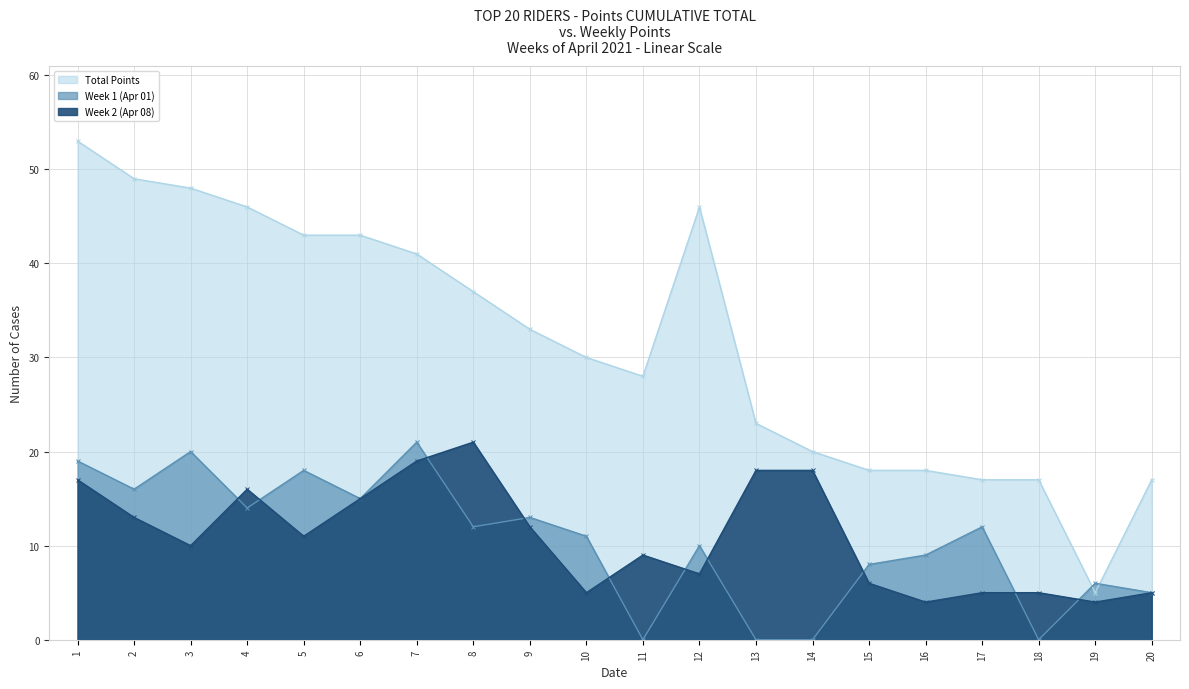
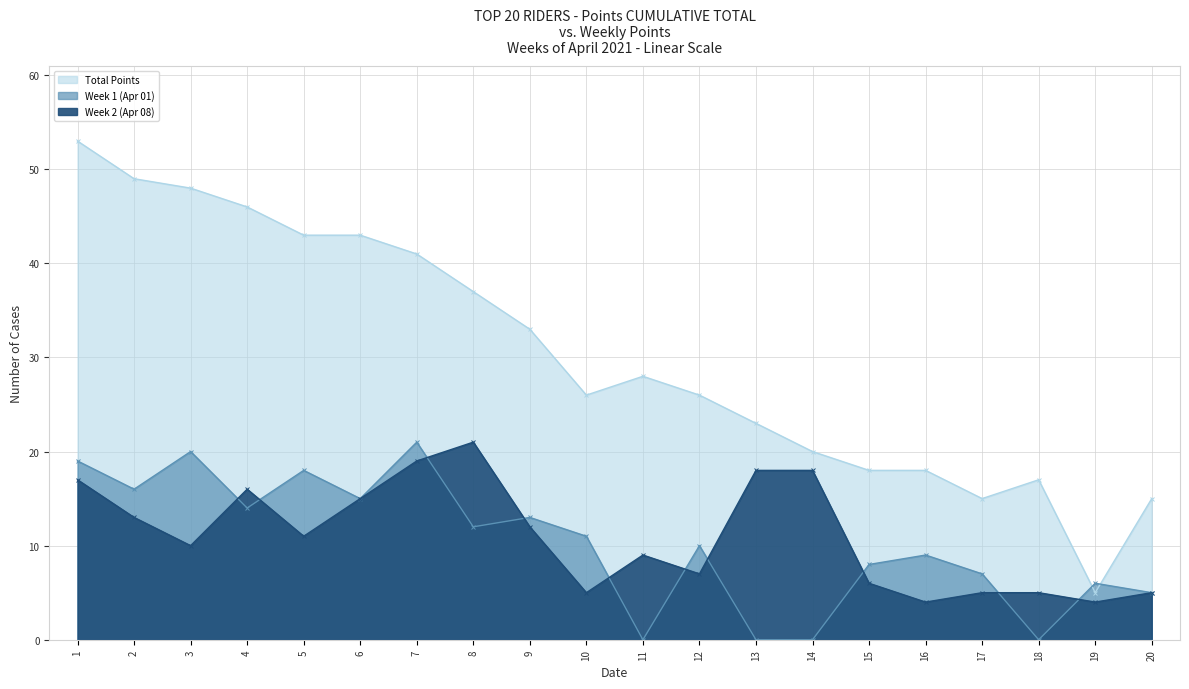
  {
    "Total Points": {
      "1": 53,
      "2": 49,
      "3": 48,
      "4": 46,
      "5": 43,
      "6": 43,
      "7": 41,
      "8": 37,
      "9": 33,
-     "10": 30,
+     "10": 26,
      "11": 28,
-     "12": 46,
+     "12": 26,
      "13": 23,
      "14": 20,
      "15": 18,
      "16": 18,
-     "17": 17,
+     "17": 15,
      "18": 17,
      "19": 5,
-     "20": 17
+     "20": 15
    },
    "Week 1 (Apr 01)": {
      "1": 19,
      "2": 16,
      "3": 20,
      "4": 14,
      "5": 18,
      "7": 21,
      "8": 12,
      "9": 13,
      "10": 11,
      "11": 0,
      "12": 10,
      "13": 0,
      "14": 0,
      "15": 8,
      "16": 9,
-     "17": 12,
+     "17": 7,
      "18": 0,
      "19": 6
    },
    "Week 2 (Apr 08)": {
      "1": 17,
      "2": 13,
      "3": 10,
      "4": 16,
      "5": 11,
      "7": 19,
      "8": 21,
      "9": 12,
      "10": 5,
      "11": 9,
      "12": 7,
      "13": 18,
      "14": 18,
      "15": 6,
      "16": 4,
      "17": 5,
      "18": 5,
      "19": 4
    }
  }
